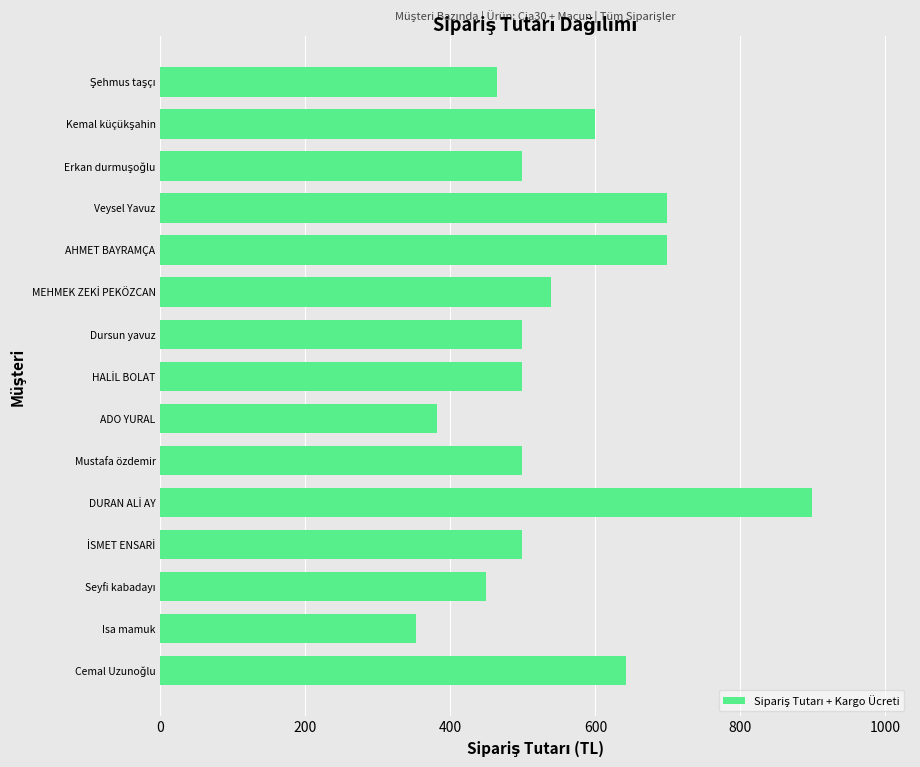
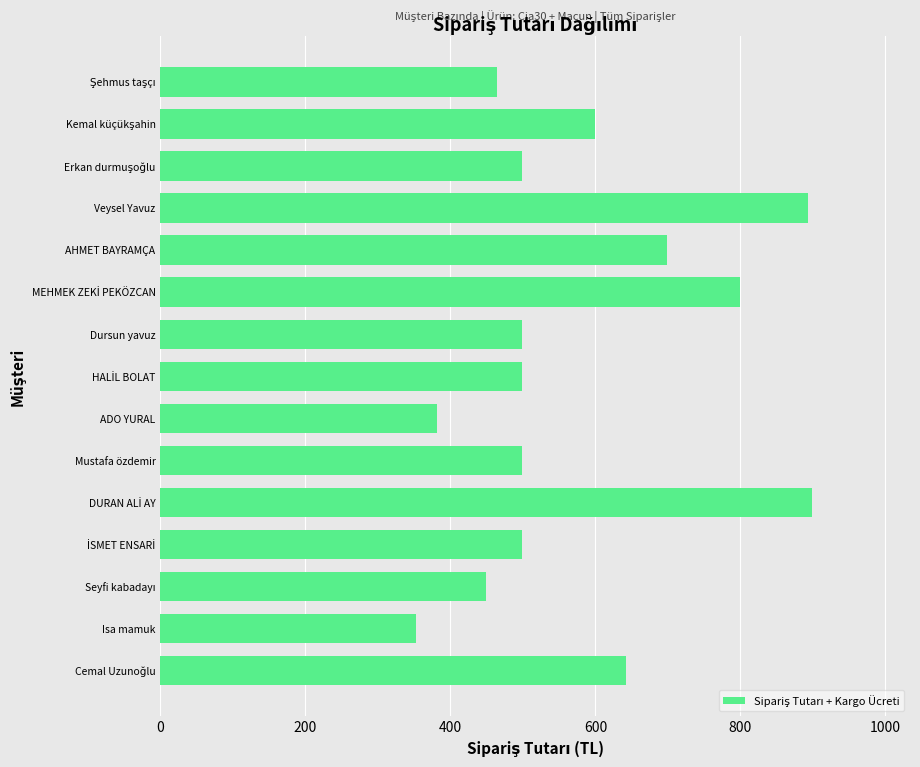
  {
    "Şehmus taşçı": 460,
    "Kemal küçükşahin": 600,
    "Erkan durmuşoğlu": 500,
-   "Veysel Yavuz": 700,
+   "Veysel Yavuz": 890,
    "AHMET BAYRAMÇA": 700,
-   "MEHMEK ZEKİ PEKÖZCAN": 540,
+   "MEHMEK ZEKİ PEKÖZCAN": 800,
    "Dursun yavuz": 500,
    "HALİL BOLAT": 500,
    "ADO YURAL": 380,
    "Mustafa özdemir": 500,
    "DURAN ALİ AY": 900,
    "İSMET ENSARİ": 500,
    "Seyfi kabadayı": 450,
    "Isa mamuk": 350,
    "Cemal Uzunoğlu": 640
  }
